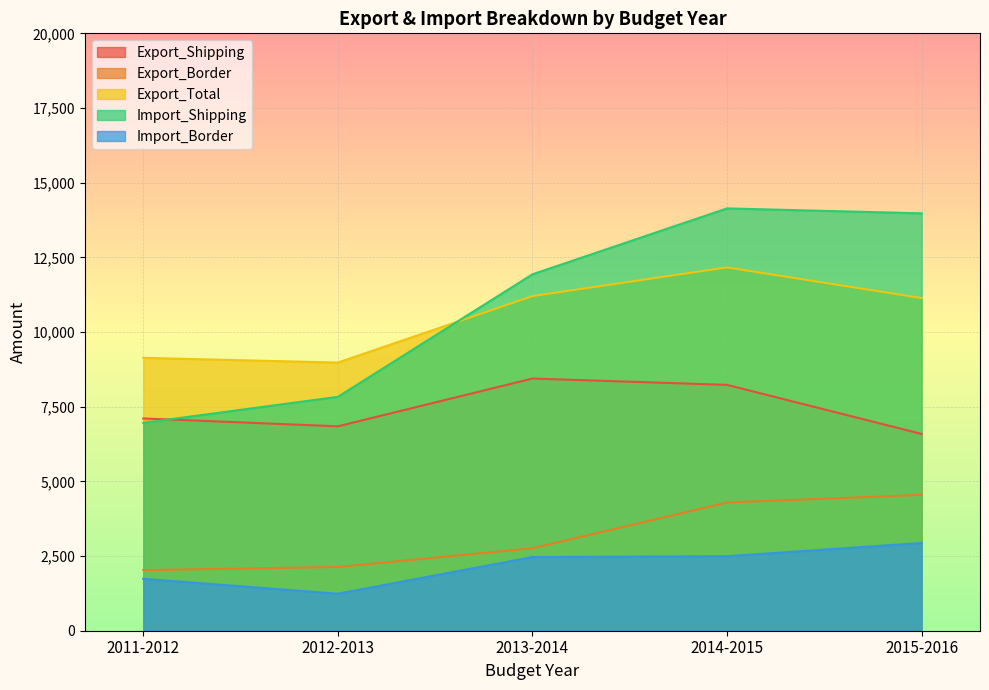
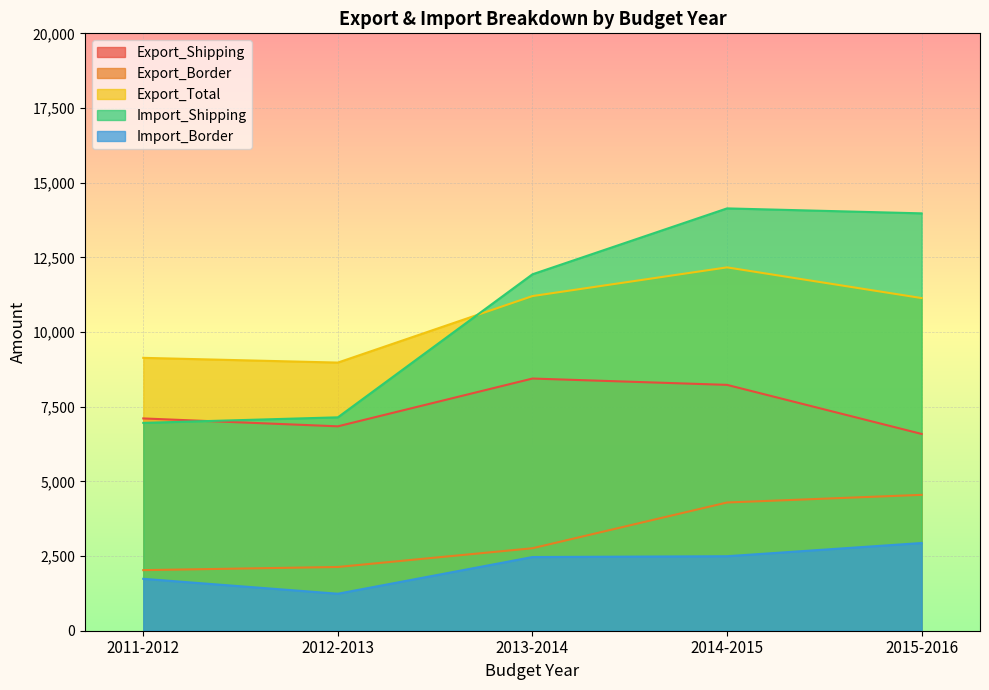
  {
    "Export_Total": {
      "2011-2012": "9,100",
      "2012-2013": "9,000",
      "2013-2014": "11,200",
      "2014-2015": "12,200",
      "2015-2016": "11,100"
    },
    "Import_Shipping": {
      "2011-2012": "7,000",
-     "2012-2013": "7,800",
+     "2012-2013": "7,100",
      "2013-2014": "11,900",
      "2014-2015": "14,100",
      "2015-2016": "14,000"
    },
    "Import_Border": {
      "2011-2012": "1,700",
      "2012-2013": "1,200",
      "2013-2014": "2,500",
      "2014-2015": "2,500",
      "2015-2016": "2,900"
    }
  }
